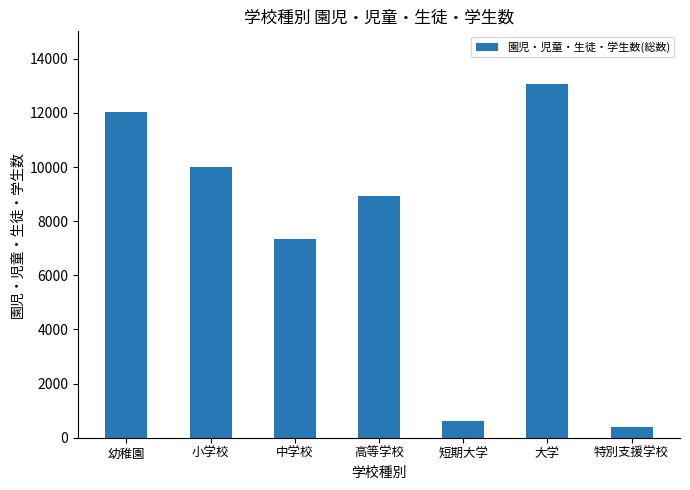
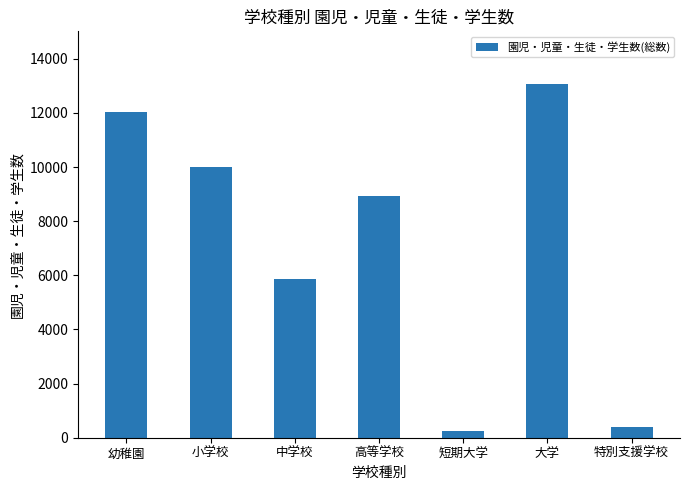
  {
    "幼稚園": 12000,
    "小学校": 10000,
-   "中学校": 7300,
+   "中学校": 5900,
    "高等学校": 8900,
-   "短期大学": 600,
+   "短期大学": 300,
    "大学": 13100,
    "特別支援学校": 400
  }
